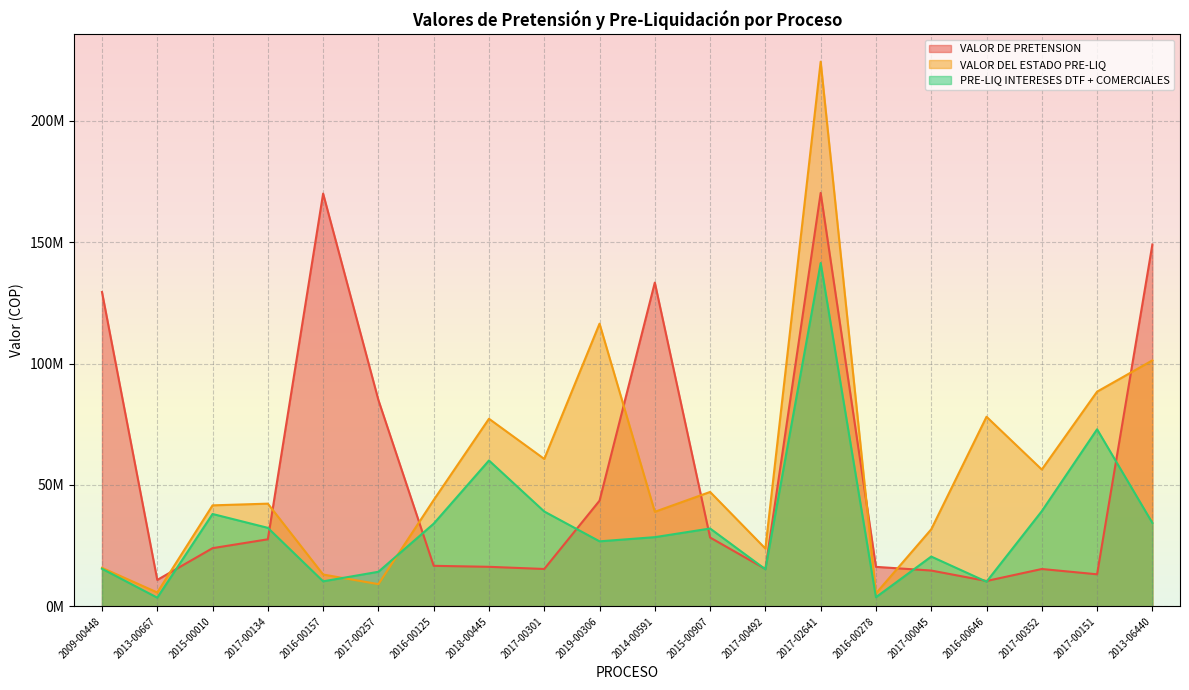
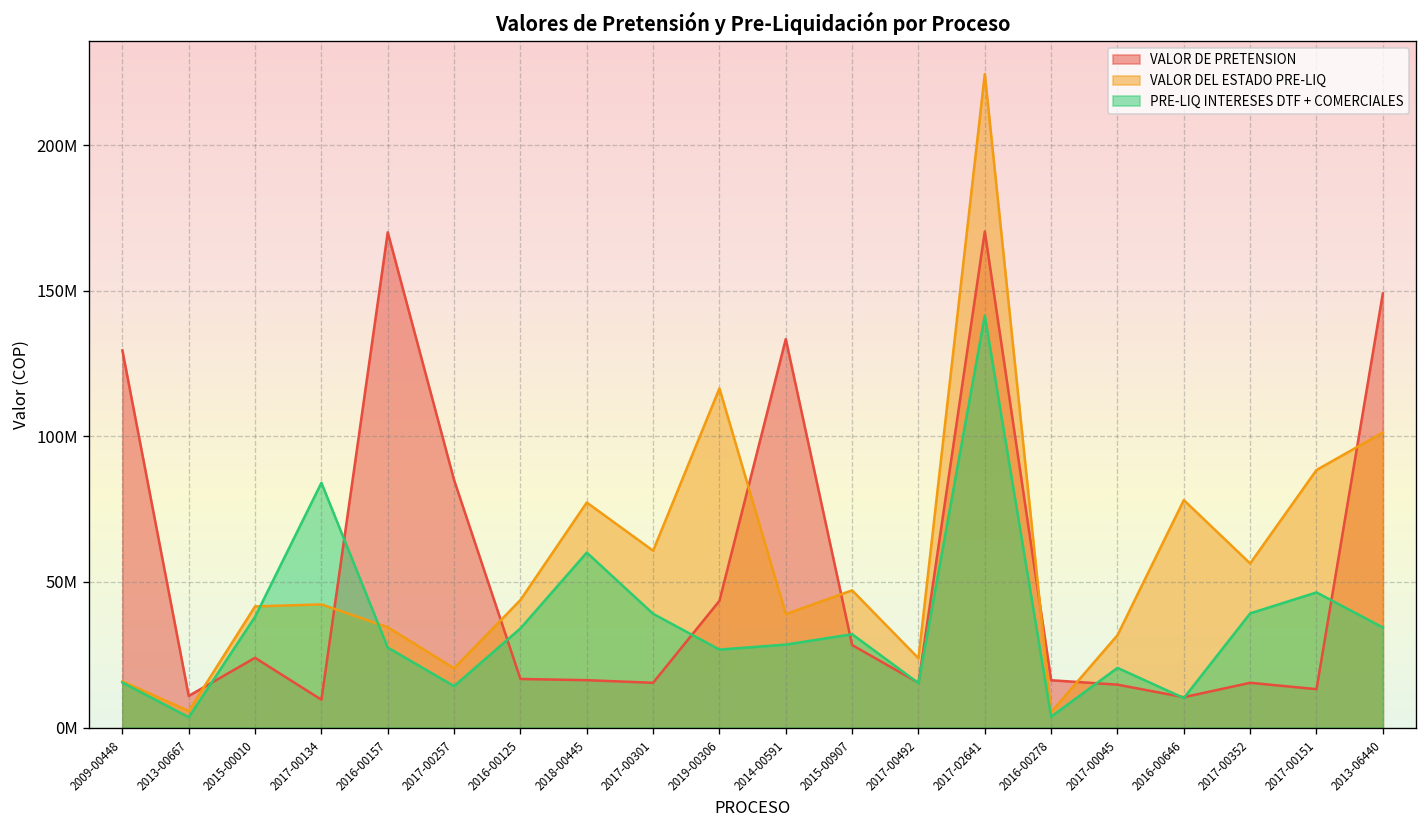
  {
    "VALOR DE PRETENSION": {
      "2009-00448": 129000000,
      "2013-00667": 11000000,
      "2015-00010": 24000000,
-     "2017-00134": 28000000,
+     "2017-00134": 10000000,
      "2016-00157": 170000000,
      "2017-00257": 85000000,
      "2016-00125": 17000000,
      "2018-00445": 16000000,
      "2017-00301": 15000000,
      "2019-00306": 44000000,
      "2014-00591": 133000000,
      "2015-00907": 28000000,
      "2017-02641": 170000000,
      "2016-00278": 16000000,
      "2017-00045": 15000000,
      "2017-00352": 15000000,
      "2017-00151": 13000000,
      "2013-06440": 149000000
    },
    "VALOR DEL ESTADO PRE-LIQ": {
      "2013-00667": 6000000,
      "2015-00010": 42000000,
      "2017-00134": 42000000,
-     "2016-00157": 13000000,
-     "2017-00257": 9000000,
+     "2016-00157": 34000000,
+     "2017-00257": 20000000,
      "2016-00125": 44000000,
      "2018-00445": 77000000,
      "2017-00301": 61000000,
      "2019-00306": 116000000,
      "2014-00591": 39000000,
      "2015-00907": 47000000,
      "2017-00492": 24000000,
      "2017-02641": 224000000,
      "2016-00278": 5000000,
      "2017-00045": 32000000,
      "2016-00646": 78000000,
      "2017-00352": 56000000,
      "2017-00151": 88000000,
      "2013-06440": 101000000
    },
    "PRE-LIQ INTERESES DTF + COMERCIALES": {
      "2013-00667": 4000000,
      "2015-00010": 38000000,
-     "2017-00134": 32000000,
-     "2016-00157": 10000000,
+     "2017-00134": 84000000,
+     "2016-00157": 27000000,
      "2017-00257": 14000000,
      "2016-00125": 34000000,
      "2018-00445": 60000000,
      "2017-00301": 39000000,
      "2019-00306": 27000000,
      "2014-00591": 29000000,
      "2015-00907": 32000000,
      "2017-02641": 141000000,
      "2016-00278": 4000000,
      "2017-00045": 21000000,
      "2017-00352": 39000000,
-     "2017-00151": 73000000,
+     "2017-00151": 46000000,
      "2013-06440": 34000000
    }
  }
